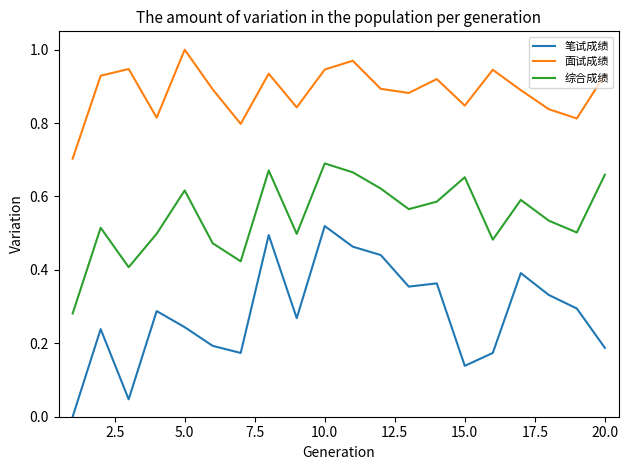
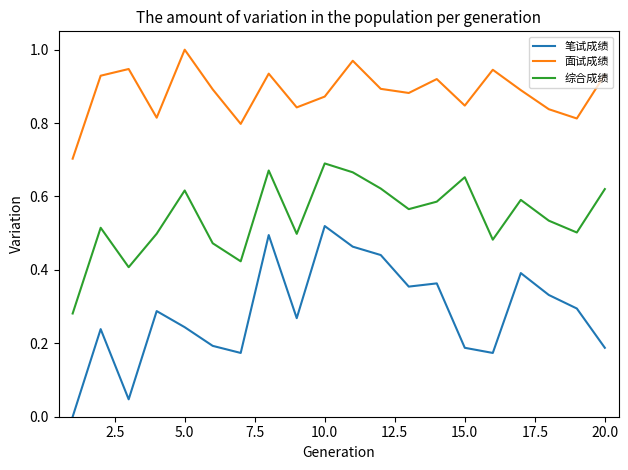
  {
    "笔试成绩": {
      "5.0": 0.24,
      "10.0": 0.52,
-     "15.0": 0.14,
+     "15.0": 0.19,
      "20.0": 0.19
    },
    "面试成绩": {
      "5.0": 1.00,
-     "10.0": 0.95,
+     "10.0": 0.87,
      "15.0": 0.85
    },
    "综合成绩": {
      "5.0": 0.62,
      "10.0": 0.69,
      "15.0": 0.65,
-     "20.0": 0.66
+     "20.0": 0.62
    }
  }
